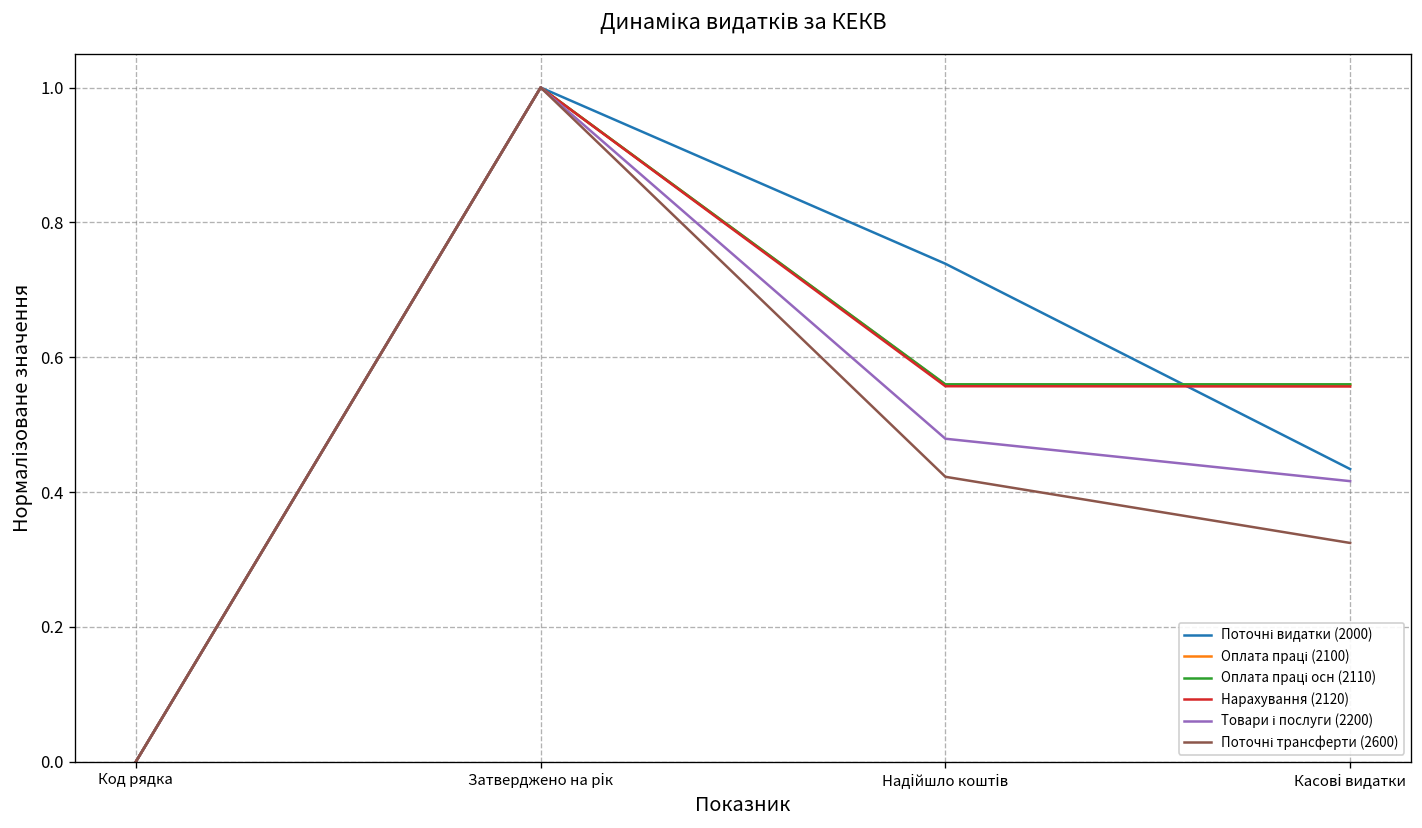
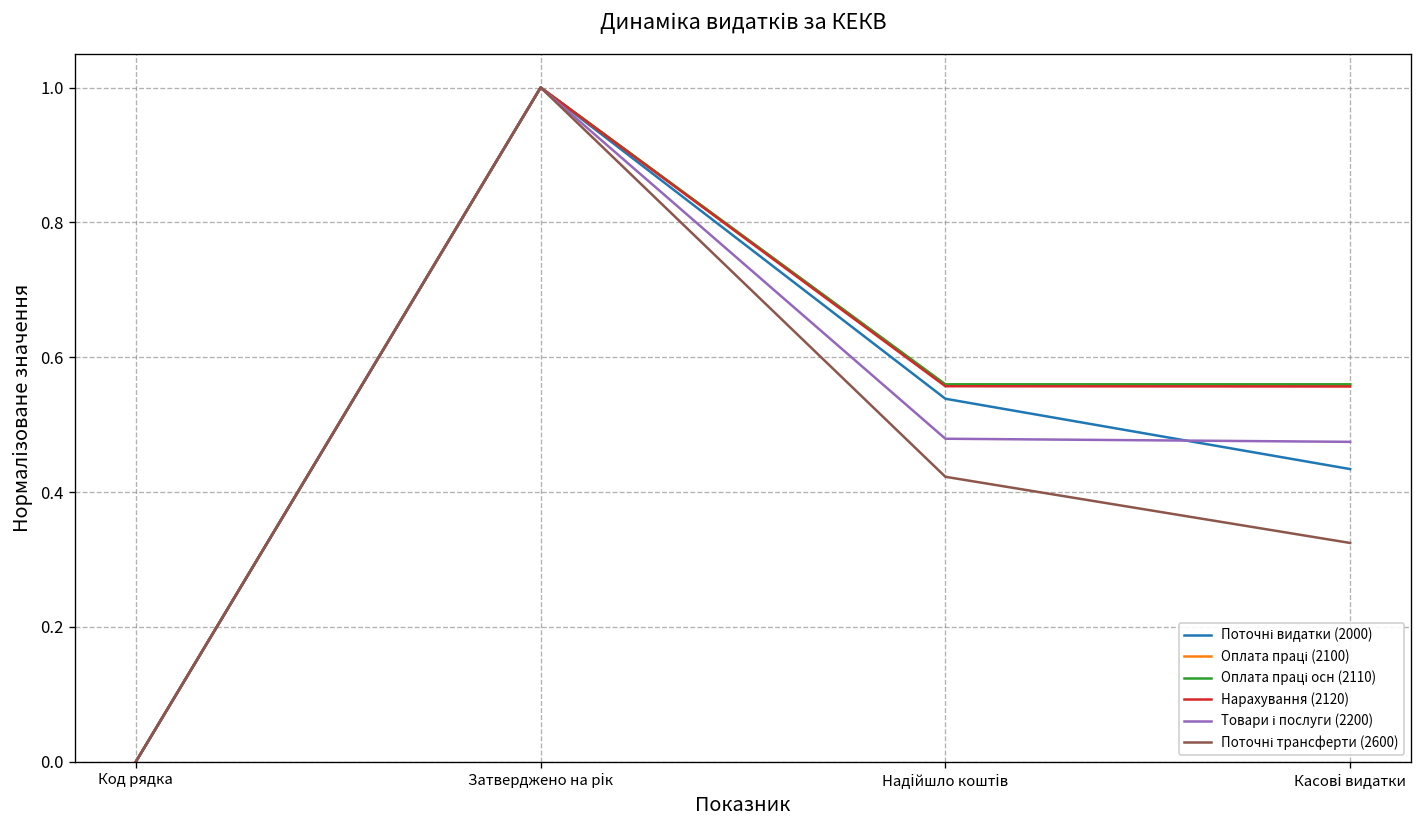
  {
    "Поточні видатки (2000)": {
-     "Надійшло коштів": 0.74,
+     "Надійшло коштів": 0.54,
      "Касові видатки": 0.43
    },
    "Товари і послуги (2200)": {
      "Надійшло коштів": 0.48,
-     "Касові видатки": 0.42
+     "Касові видатки": 0.47
    },
    "Поточні трансферти (2600)": {
      "Надійшло коштів": 0.42,
      "Касові видатки": 0.32
    }
  }
